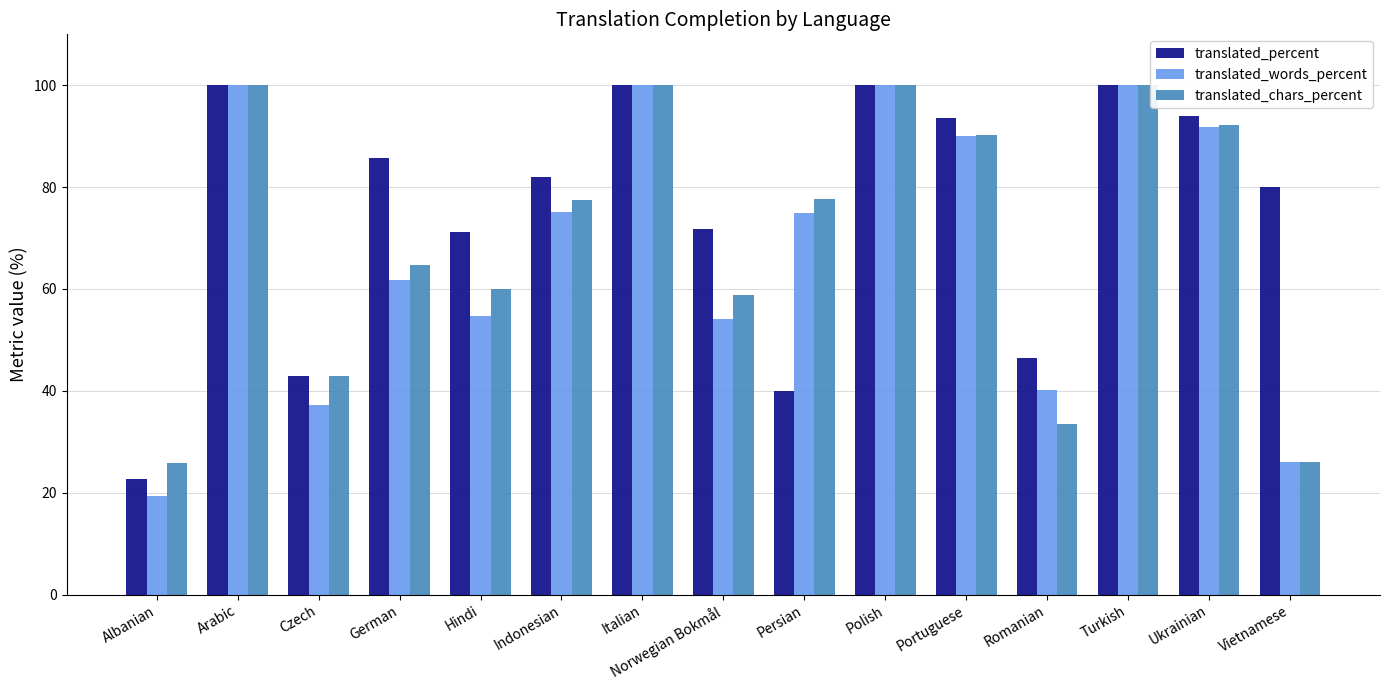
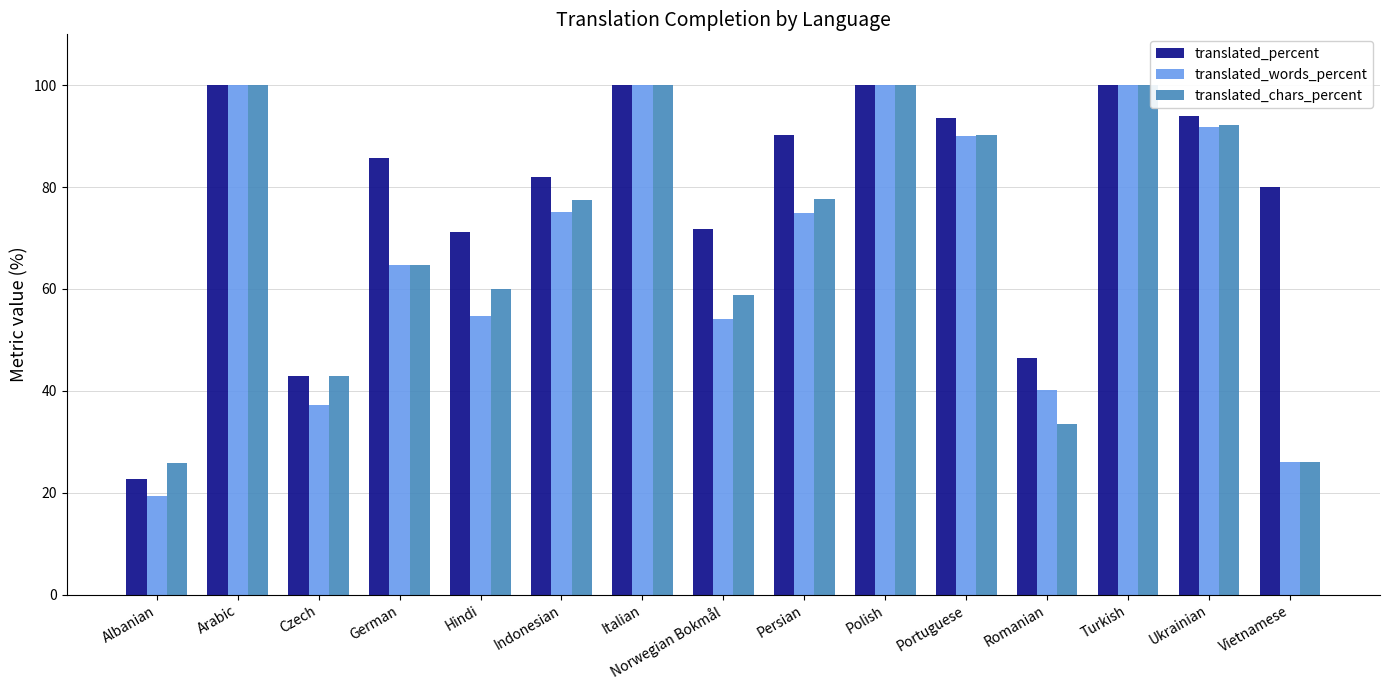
  {
    "translated_percent": {
      "Albanian": 23,
      "Arabic": 100,
      "Czech": 43,
      "German": 86,
      "Hindi": 71,
      "Indonesian": 82,
      "Italian": 100,
      "Norwegian Bokmål": 72,
-     "Persian": 40,
+     "Persian": 90,
      "Polish": 100,
      "Portuguese": 94,
      "Romanian": 46,
      "Turkish": 100,
      "Ukrainian": 94,
      "Vietnamese": 80
    },
    "translated_words_percent": {
      "Albanian": 19,
      "Arabic": 100,
      "Czech": 37,
-     "German": 62,
+     "German": 65,
      "Hindi": 55,
      "Indonesian": 75,
      "Italian": 100,
      "Norwegian Bokmål": 54,
      "Persian": 75,
      "Polish": 100,
      "Portuguese": 90,
      "Romanian": 40,
      "Turkish": 100,
      "Ukrainian": 92,
      "Vietnamese": 26
    },
    "translated_chars_percent": {
      "Albanian": 26,
      "Arabic": 100,
      "Czech": 43,
      "German": 65,
      "Hindi": 60,
      "Indonesian": 77,
      "Italian": 100,
      "Norwegian Bokmål": 59,
      "Persian": 78,
      "Polish": 100,
      "Portuguese": 90,
      "Romanian": 34,
      "Turkish": 100,
      "Ukrainian": 92,
      "Vietnamese": 26
    }
  }
